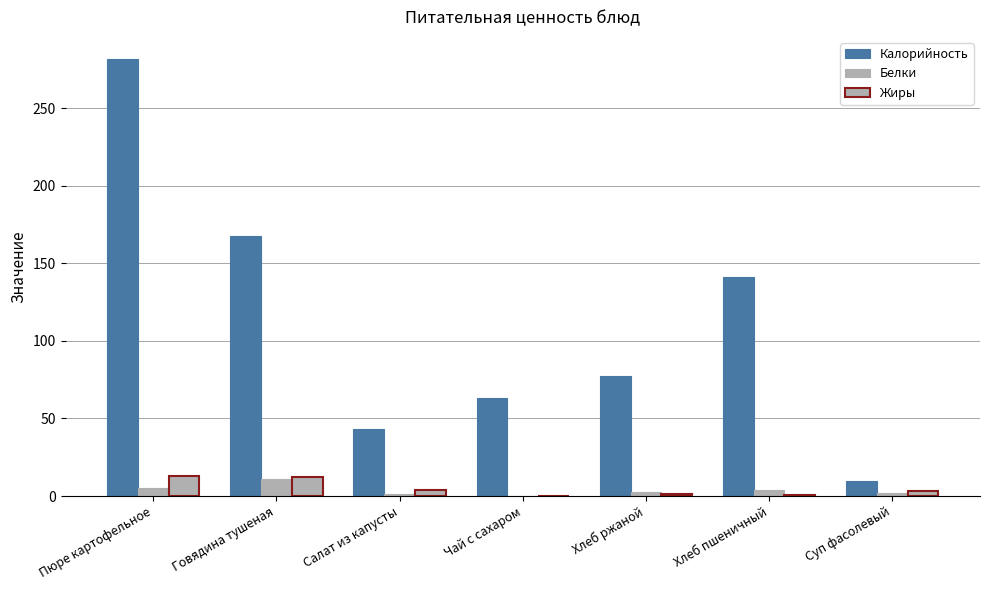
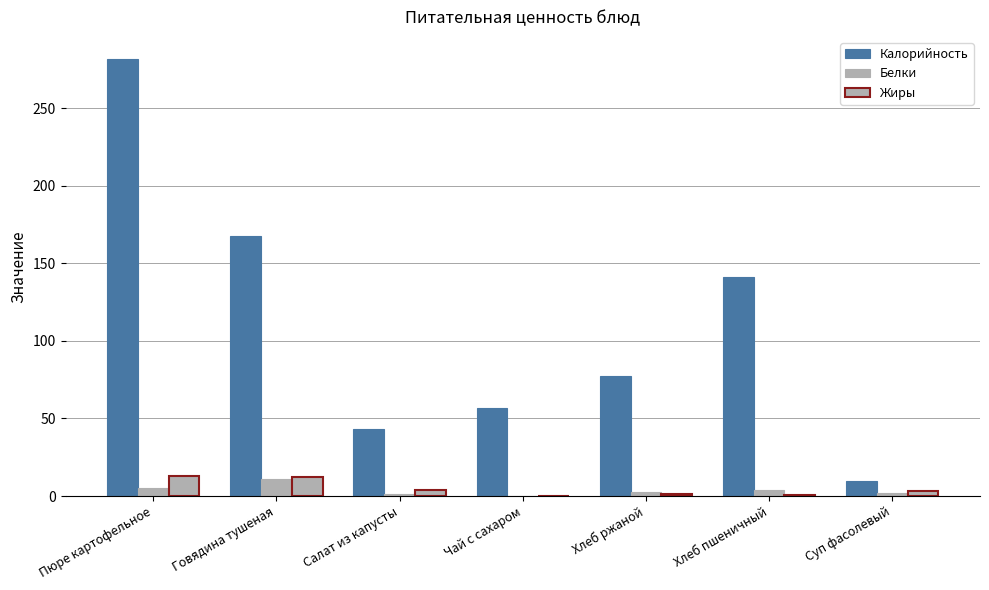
  {
    "Калорийность": {
      "Пюре картофельное": 282,
      "Говядина тушеная": 168,
      "Салат из капусты": 43,
-     "Чай с сахаром": 63,
+     "Чай с сахаром": 57,
      "Хлеб ржаной": 78,
      "Хлеб пшеничный": 141,
      "Суп фасолевый": 10
    }
  }
